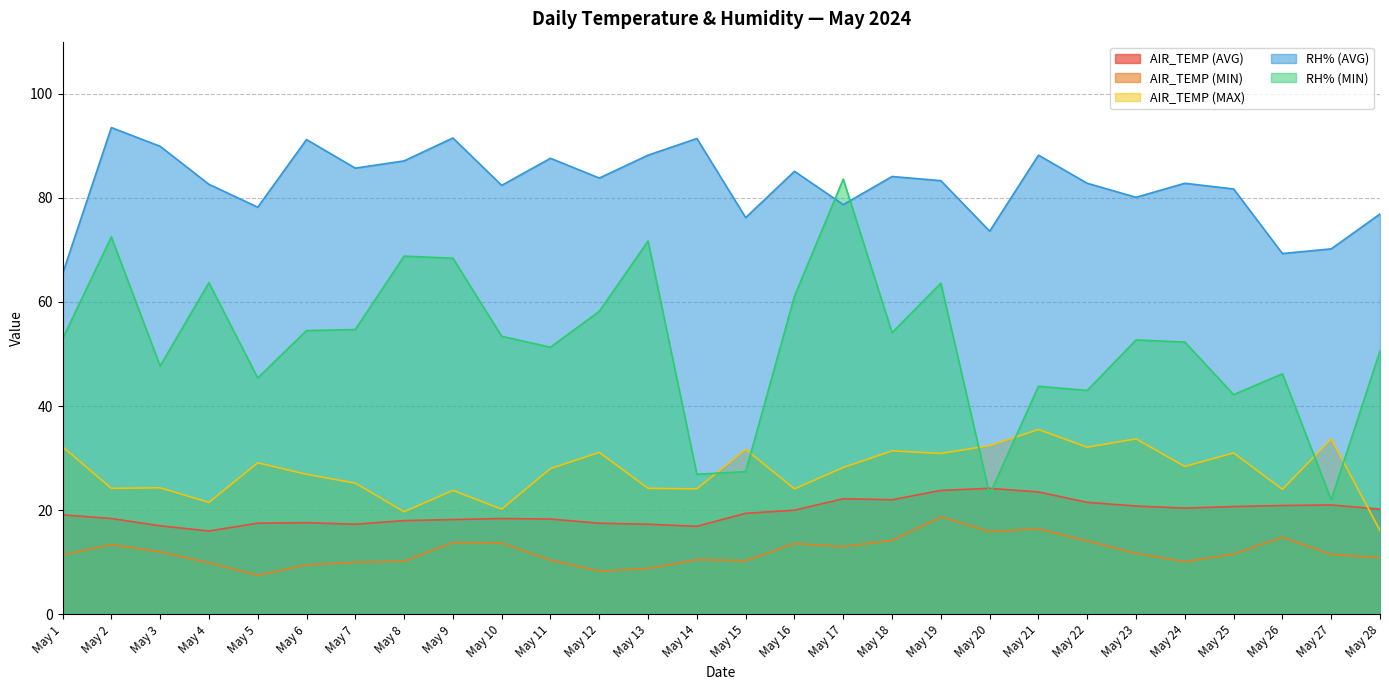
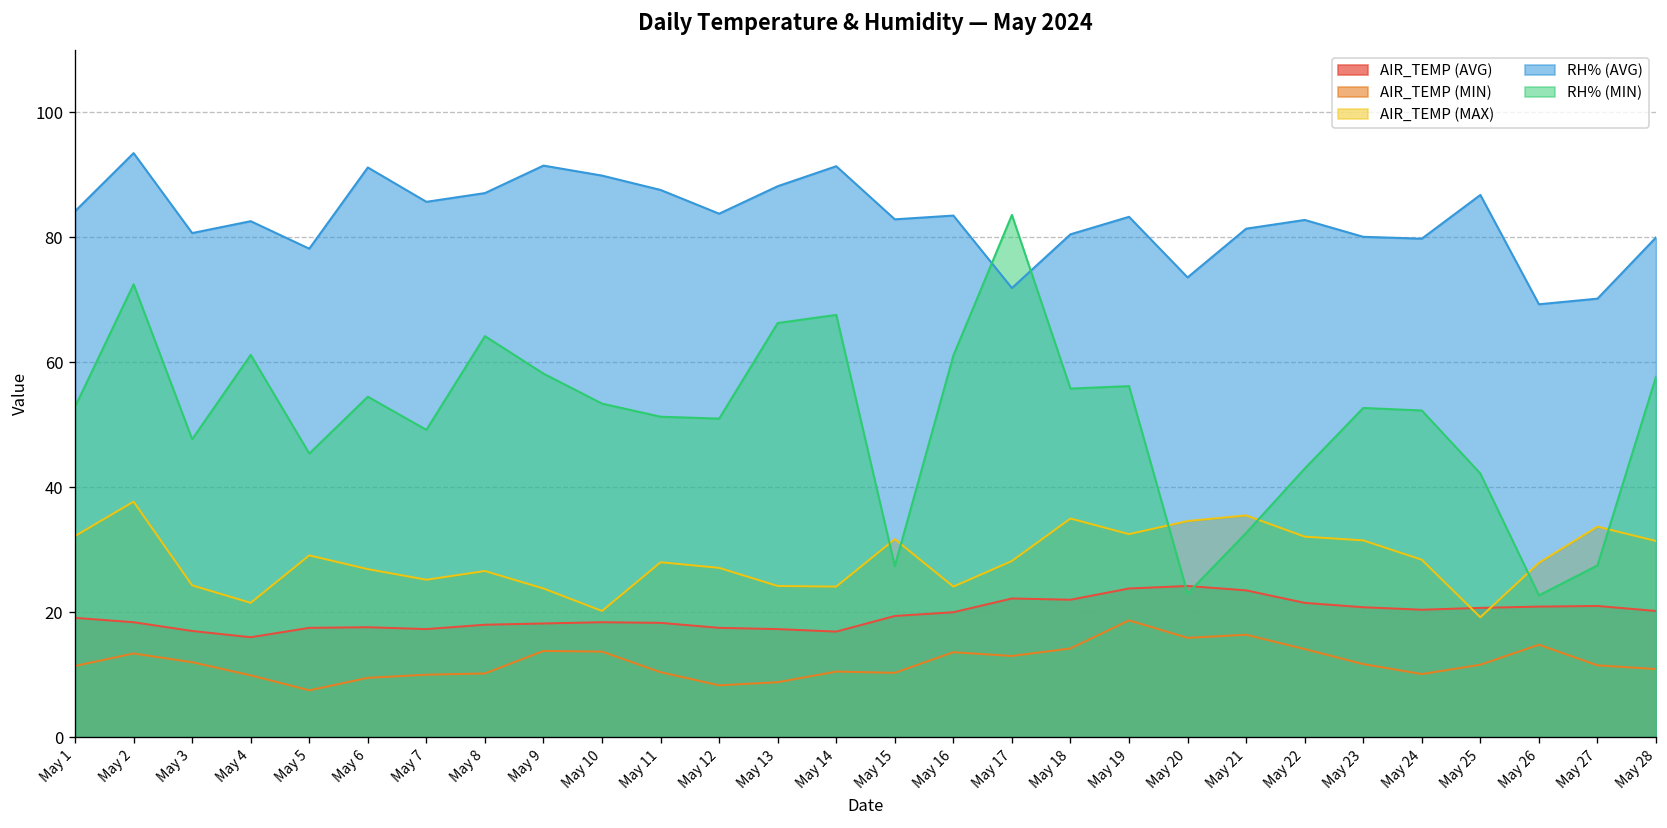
  {
    "AIR_TEMP (MAX)": {
      "May 1": 32,
-     "May 2": 24,
+     "May 2": 38,
      "May 3": 24,
      "May 4": 22,
      "May 5": 29,
      "May 6": 27,
      "May 7": 25,
-     "May 8": 20,
+     "May 8": 27,
      "May 9": 24,
      "May 10": 20,
      "May 11": 28,
-     "May 12": 31,
+     "May 12": 27,
      "May 13": 24,
      "May 14": 24,
      "May 15": 32,
      "May 16": 24,
      "May 17": 28,
-     "May 18": 31,
-     "May 19": 31,
-     "May 20": 32,
+     "May 18": 35,
+     "May 19": 33,
+     "May 20": 35,
      "May 21": 36,
      "May 22": 32,
-     "May 23": 34,
+     "May 23": 32,
      "May 24": 28,
-     "May 25": 31,
-     "May 26": 24,
+     "May 25": 19,
+     "May 26": 28,
      "May 27": 34,
-     "May 28": 16
+     "May 28": 31
    },
    "RH% (AVG)": {
-     "May 1": 65,
+     "May 1": 84,
      "May 2": 94,
-     "May 3": 90,
+     "May 3": 81,
      "May 4": 83,
      "May 5": 78,
      "May 6": 91,
      "May 7": 86,
      "May 8": 87,
      "May 9": 92,
-     "May 10": 82,
+     "May 10": 90,
      "May 11": 88,
      "May 12": 84,
      "May 13": 88,
      "May 14": 91,
-     "May 15": 76,
-     "May 16": 85,
-     "May 17": 79,
-     "May 18": 84,
+     "May 15": 83,
+     "May 16": 84,
+     "May 17": 72,
+     "May 18": 81,
      "May 19": 83,
      "May 20": 74,
-     "May 21": 88,
+     "May 21": 81,
      "May 22": 83,
      "May 23": 80,
-     "May 24": 83,
-     "May 25": 82,
+     "May 24": 80,
+     "May 25": 87,
      "May 26": 69,
      "May 27": 70,
-     "May 28": 77
+     "May 28": 80
    },
    "RH% (MIN)": {
      "May 1": 53,
      "May 2": 73,
      "May 3": 48,
-     "May 4": 64,
+     "May 4": 61,
      "May 5": 45,
      "May 6": 55,
-     "May 7": 55,
-     "May 8": 69,
-     "May 9": 68,
+     "May 7": 49,
+     "May 8": 64,
+     "May 9": 58,
      "May 10": 53,
      "May 11": 51,
-     "May 12": 58,
-     "May 13": 72,
-     "May 14": 27,
+     "May 12": 51,
+     "May 13": 66,
+     "May 14": 68,
      "May 15": 27,
      "May 16": 61,
      "May 17": 84,
-     "May 18": 54,
-     "May 19": 64,
+     "May 18": 56,
+     "May 19": 56,
      "May 20": 23,
-     "May 21": 44,
+     "May 21": 33,
      "May 22": 43,
      "May 23": 53,
      "May 24": 52,
      "May 25": 42,
-     "May 26": 46,
-     "May 27": 22,
-     "May 28": 51
+     "May 26": 23,
+     "May 27": 28,
+     "May 28": 58
    }
  }
